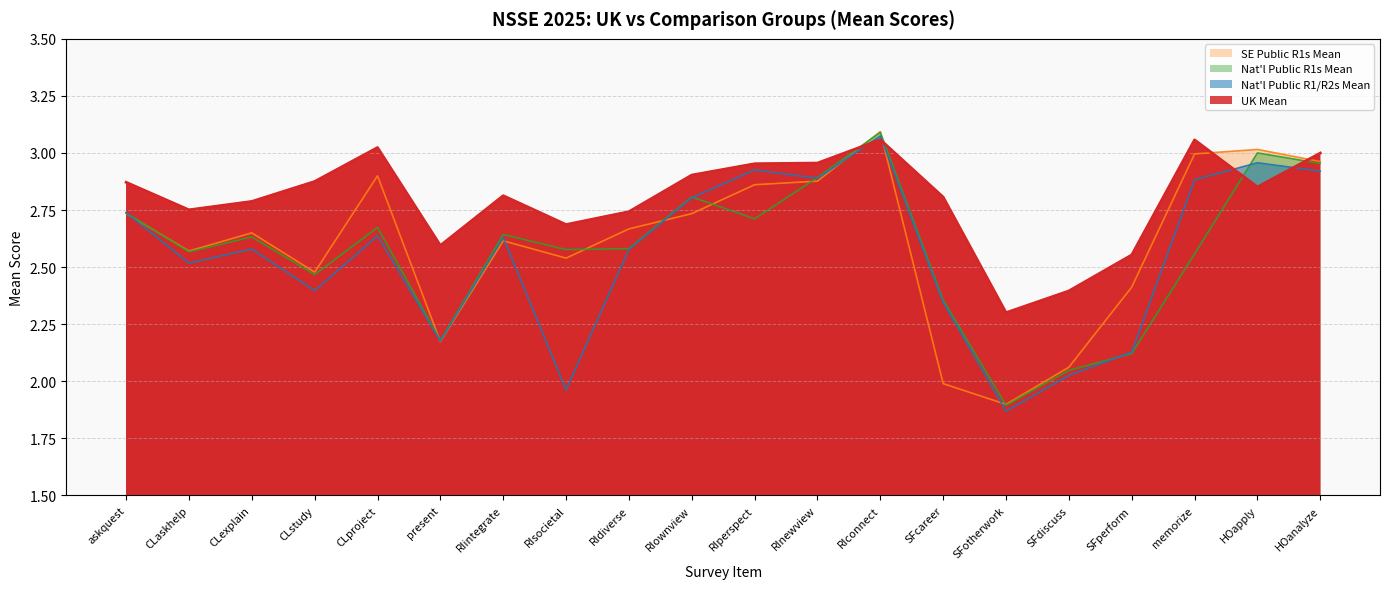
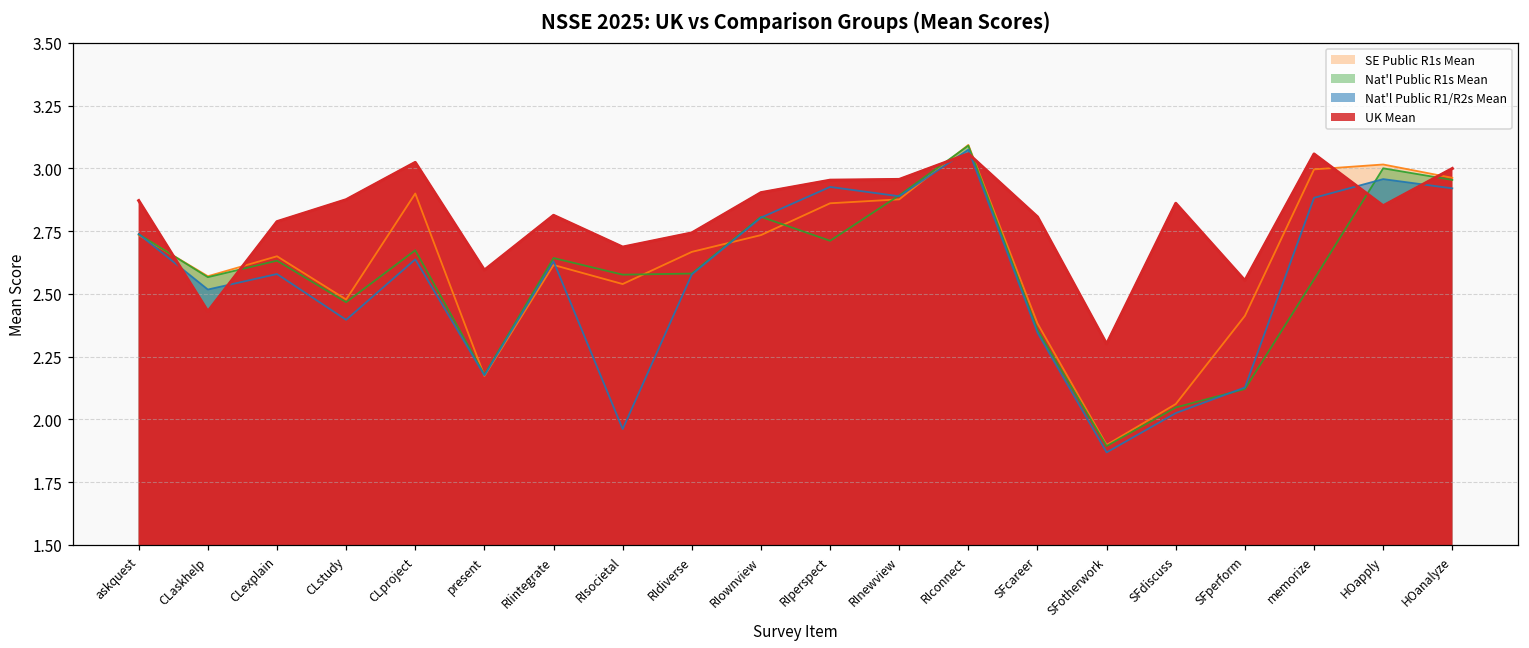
  {
    "SE Public R1s Mean": {
      "CLexplain": 2.65,
      "CLproject": 2.90,
      "RIintegrate": 2.62,
      "RIsocietal": 2.54,
      "RIdiverse": 2.67,
      "RIownview": 2.73,
      "RIperspect": 2.86,
      "RInewview": 2.88,
-     "SFcareer": 1.99,
+     "SFcareer": 2.38,
      "SFdiscuss": 2.06,
      "SFperform": 2.41,
      "memorize": 3.00,
      "HOapply": 3.02
    },
    "Nat'l Public R1s Mean": {
      "CLexplain": 2.63,
      "CLproject": 2.67,
      "RIintegrate": 2.64,
      "RIsocietal": 2.58,
      "RIperspect": 2.71,
      "SFdiscuss": 2.05,
      "memorize": 2.56,
      "HOapply": 3.00
    },
    "Nat'l Public R1/R2s Mean": {
      "CLaskhelp": 2.52,
      "CLexplain": 2.58,
      "CLstudy": 2.40,
      "CLproject": 2.64,
      "RIintegrate": 2.63,
      "RIsocietal": 1.96,
      "RIperspect": 2.93,
      "RIconnect": 3.07,
      "SFotherwork": 1.87,
      "SFdiscuss": 2.03,
      "memorize": 2.88,
      "HOapply": 2.96,
      "HOanalyze": 2.92
    },
    "UK Mean": {
      "askquest": 2.87,
-     "CLaskhelp": 2.75,
+     "CLaskhelp": 2.43,
      "CLexplain": 2.79,
      "CLstudy": 2.87,
      "CLproject": 3.02,
      "present": 2.59,
      "RIintegrate": 2.81,
      "RIsocietal": 2.69,
      "RIdiverse": 2.74,
      "RIownview": 2.90,
      "RIperspect": 2.95,
      "RInewview": 2.96,
      "RIconnect": 3.06,
      "SFcareer": 2.81,
      "SFotherwork": 2.30,
-     "SFdiscuss": 2.40,
+     "SFdiscuss": 2.86,
      "SFperform": 2.55,
      "memorize": 3.06,
      "HOapply": 2.85,
      "HOanalyze": 3.00
    }
  }
